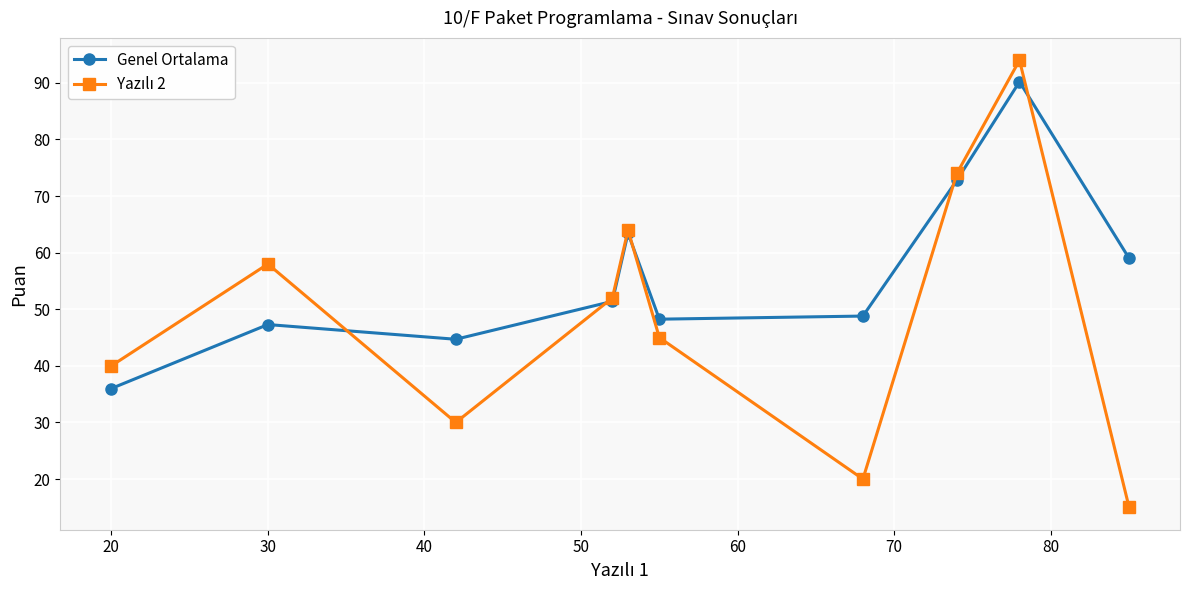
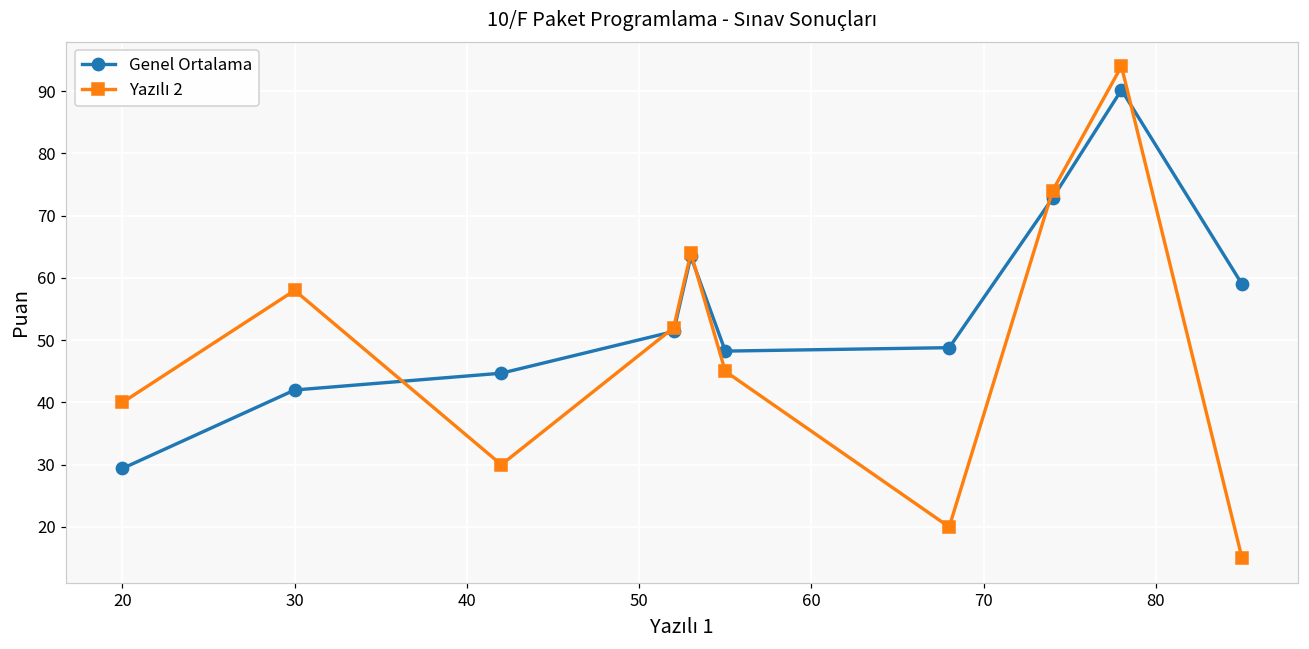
  {
    "Genel Ortalama": {
-     "20": 36,
-     "30": 47
+     "20": 29,
+     "30": 42
    },
    "Yazılı 2": {
      "20": 40,
      "30": 58
    }
  }
